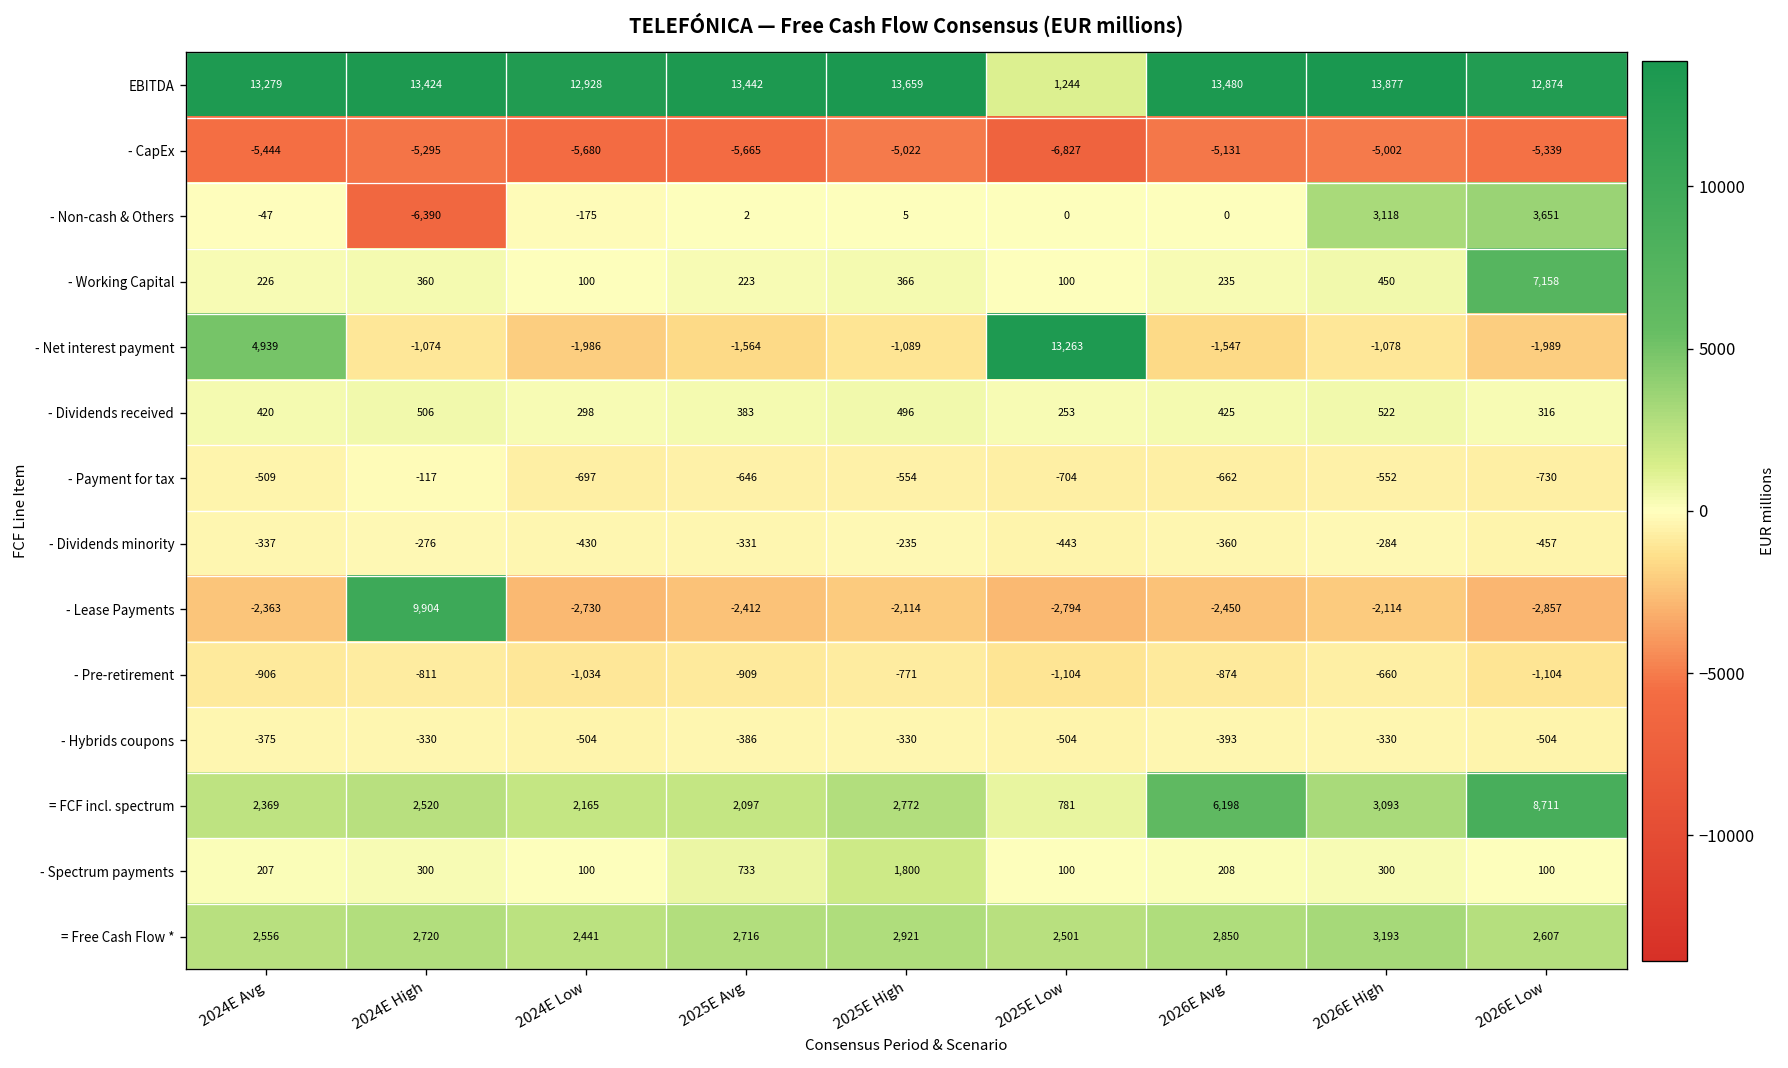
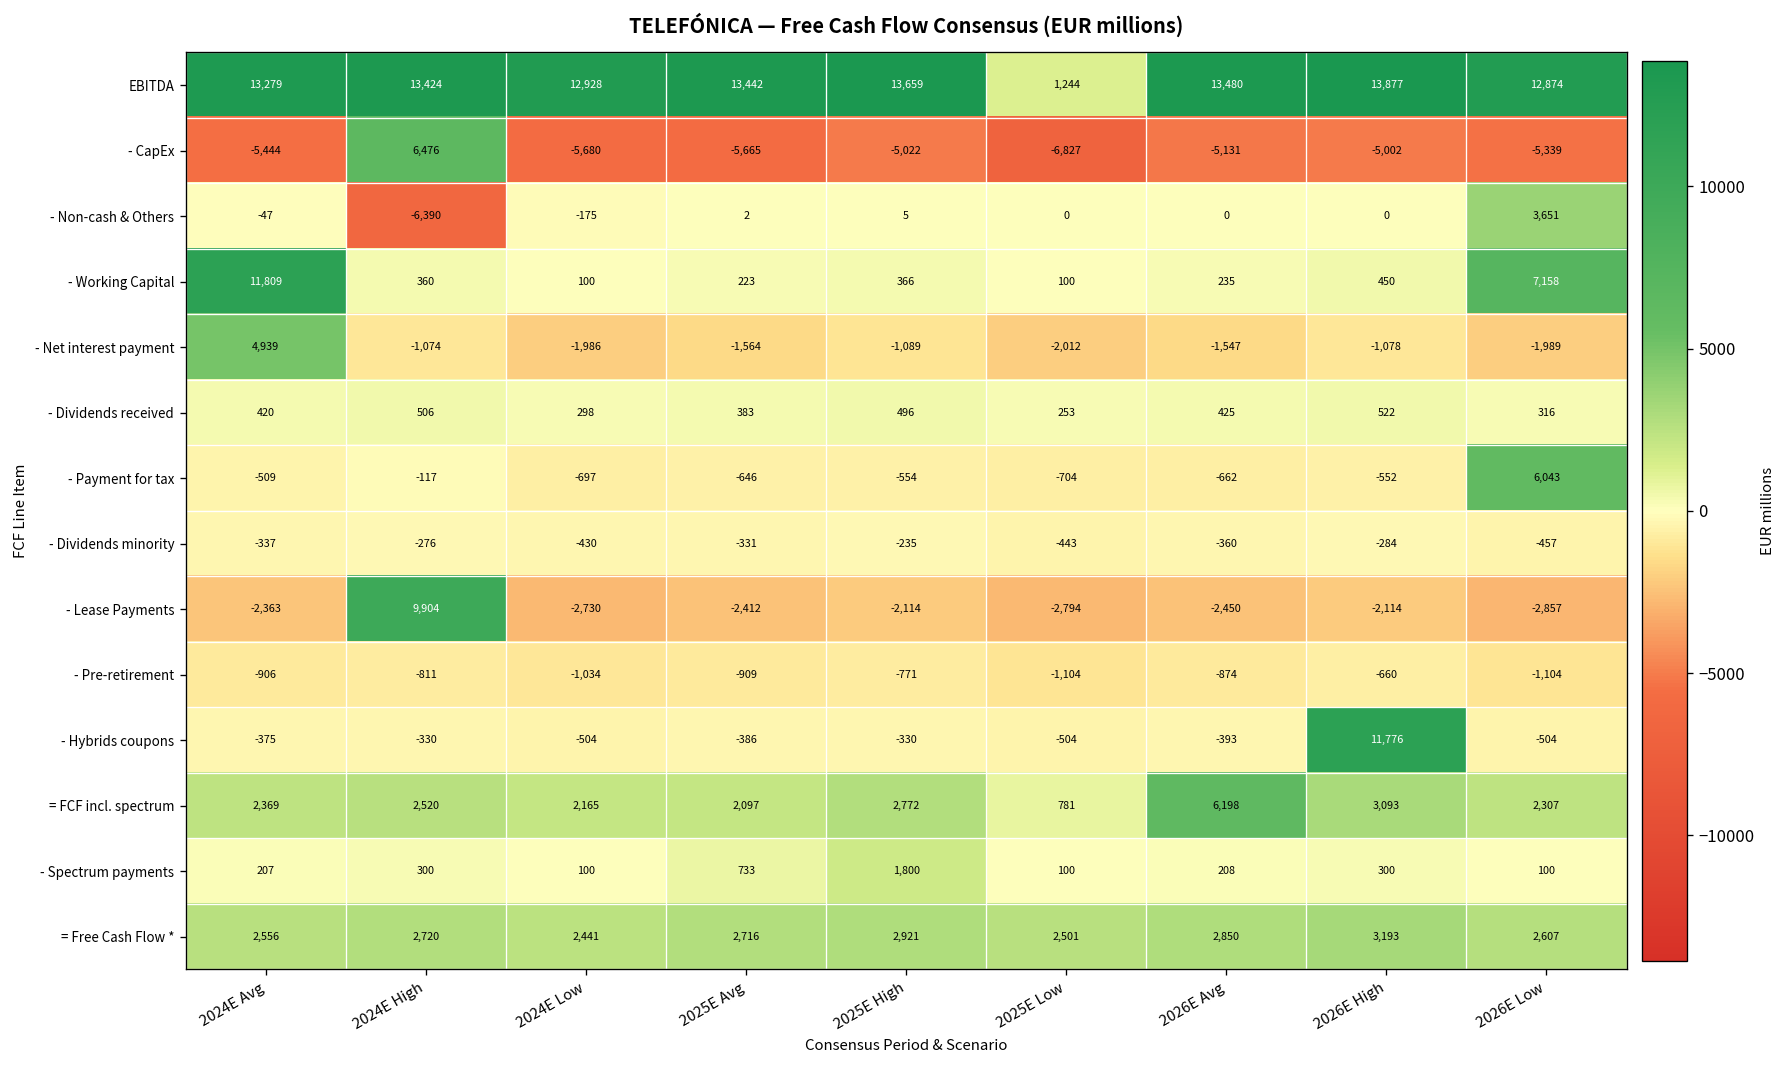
  {
    "EBITDA": {
      "2024E Avg": "13,279",
      "2024E High": "13,424",
      "2024E Low": "12,928",
      "2025E Avg": "13,442",
      "2025E High": "13,659",
      "2025E Low": "1,244",
      "2026E Avg": "13,480",
      "2026E High": "13,877",
      "2026E Low": "12,874"
    },
    "- CapEx": {
      "2024E Avg": "-5,444",
-     "2024E High": "-5,295",
+     "2024E High": "6,476",
      "2024E Low": "-5,680",
      "2025E Avg": "-5,665",
      "2025E High": "-5,022",
      "2025E Low": "-6,827",
      "2026E Avg": "-5,131",
      "2026E High": "-5,002",
      "2026E Low": "-5,339"
    },
    "- Non-cash & Others": {
      "2024E Avg": "-47",
      "2024E High": "-6,390",
      "2024E Low": "-175",
      "2025E Avg": "2",
      "2025E High": "5",
      "2025E Low": "0",
      "2026E Avg": "0",
-     "2026E High": "3,118",
+     "2026E High": "0",
      "2026E Low": "3,651"
    },
    "- Working Capital": {
-     "2024E Avg": "226",
+     "2024E Avg": "11,809",
      "2024E High": "360",
      "2024E Low": "100",
      "2025E Avg": "223",
      "2025E High": "366",
      "2025E Low": "100",
      "2026E Avg": "235",
      "2026E High": "450",
      "2026E Low": "7,158"
    },
    "- Net interest payment": {
      "2024E Avg": "4,939",
      "2024E High": "-1,074",
      "2024E Low": "-1,986",
      "2025E Avg": "-1,564",
      "2025E High": "-1,089",
-     "2025E Low": "13,263",
+     "2025E Low": "-2,012",
      "2026E Avg": "-1,547",
      "2026E High": "-1,078",
      "2026E Low": "-1,989"
    },
    "- Dividends received": {
      "2024E Avg": "420",
      "2024E High": "506",
      "2024E Low": "298",
      "2025E Avg": "383",
      "2025E High": "496",
      "2025E Low": "253",
      "2026E Avg": "425",
      "2026E High": "522",
      "2026E Low": "316"
    },
    "- Payment for tax": {
      "2024E Avg": "-509",
      "2024E High": "-117",
      "2024E Low": "-697",
      "2025E Avg": "-646",
      "2025E High": "-554",
      "2025E Low": "-704",
      "2026E Avg": "-662",
      "2026E High": "-552",
-     "2026E Low": "-730"
+     "2026E Low": "6,043"
    },
    "- Dividends minority": {
      "2024E Avg": "-337",
      "2024E High": "-276",
      "2024E Low": "-430",
      "2025E Avg": "-331",
      "2025E High": "-235",
      "2025E Low": "-443",
      "2026E Avg": "-360",
      "2026E High": "-284",
      "2026E Low": "-457"
    },
    "- Lease Payments": {
      "2024E Avg": "-2,363",
      "2024E High": "9,904",
      "2024E Low": "-2,730",
      "2025E Avg": "-2,412",
      "2025E High": "-2,114",
      "2025E Low": "-2,794",
      "2026E Avg": "-2,450",
      "2026E High": "-2,114",
      "2026E Low": "-2,857"
    },
    "- Pre-retirement": {
      "2024E Avg": "-906",
      "2024E High": "-811",
      "2024E Low": "-1,034",
      "2025E Avg": "-909",
      "2025E High": "-771",
      "2025E Low": "-1,104",
      "2026E Avg": "-874",
      "2026E High": "-660",
      "2026E Low": "-1,104"
    },
    "- Hybrids coupons": {
      "2024E Avg": "-375",
      "2024E High": "-330",
      "2024E Low": "-504",
      "2025E Avg": "-386",
      "2025E High": "-330",
      "2025E Low": "-504",
      "2026E Avg": "-393",
-     "2026E High": "-330",
+     "2026E High": "11,776",
      "2026E Low": "-504"
    },
    "= FCF incl. spectrum": {
      "2024E Avg": "2,369",
      "2024E High": "2,520",
      "2024E Low": "2,165",
      "2025E Avg": "2,097",
      "2025E High": "2,772",
      "2025E Low": "781",
      "2026E Avg": "6,198",
      "2026E High": "3,093",
-     "2026E Low": "8,711"
+     "2026E Low": "2,307"
    },
    "- Spectrum payments": {
      "2024E Avg": "207",
      "2024E High": "300",
      "2024E Low": "100",
      "2025E Avg": "733",
      "2025E High": "1,800",
      "2025E Low": "100",
      "2026E Avg": "208",
      "2026E High": "300",
      "2026E Low": "100"
    },
    "= Free Cash Flow *": {
      "2024E Avg": "2,556",
      "2024E High": "2,720",
      "2024E Low": "2,441",
      "2025E Avg": "2,716",
      "2025E High": "2,921",
      "2025E Low": "2,501",
      "2026E Avg": "2,850",
      "2026E High": "3,193",
      "2026E Low": "2,607"
    }
  }
